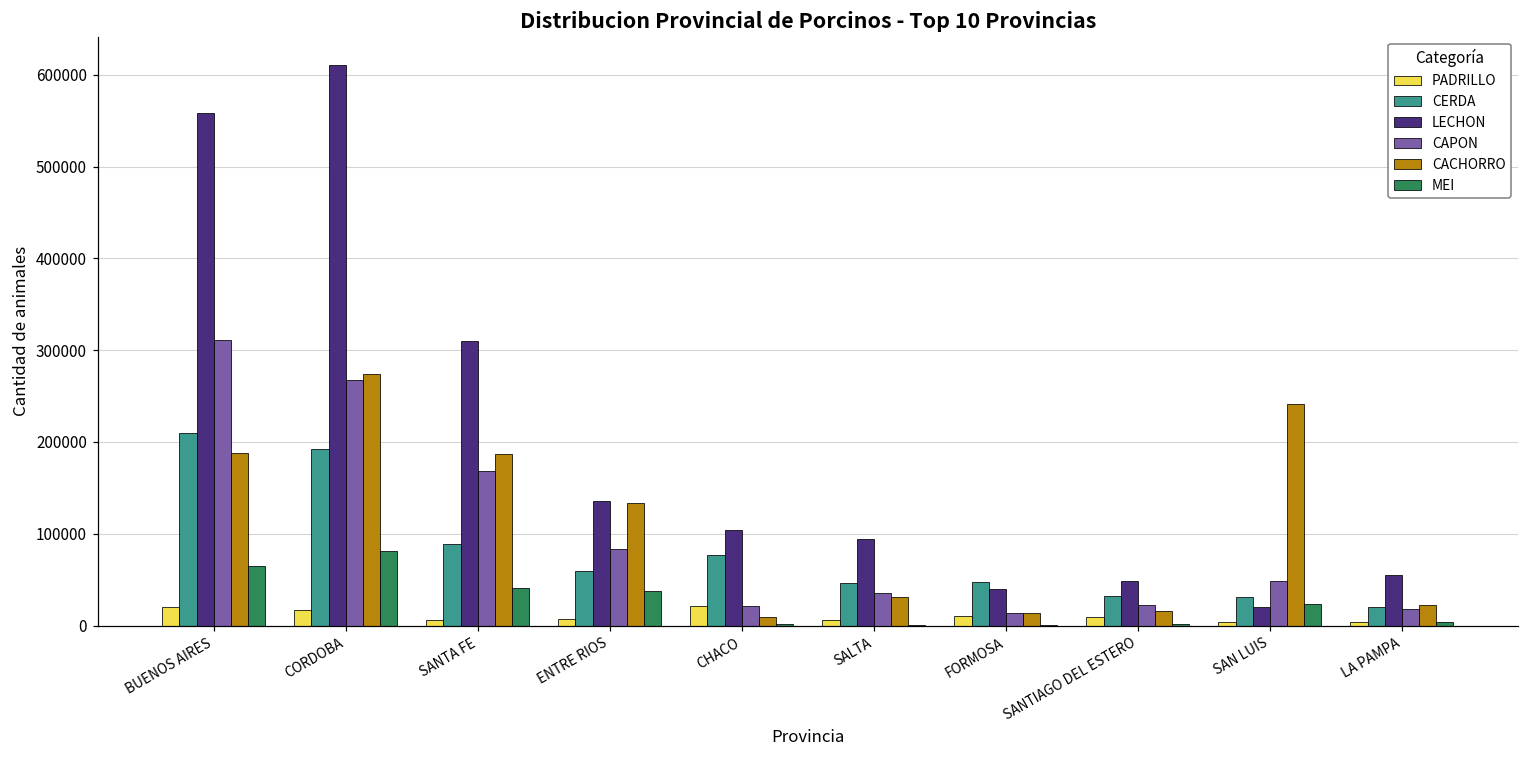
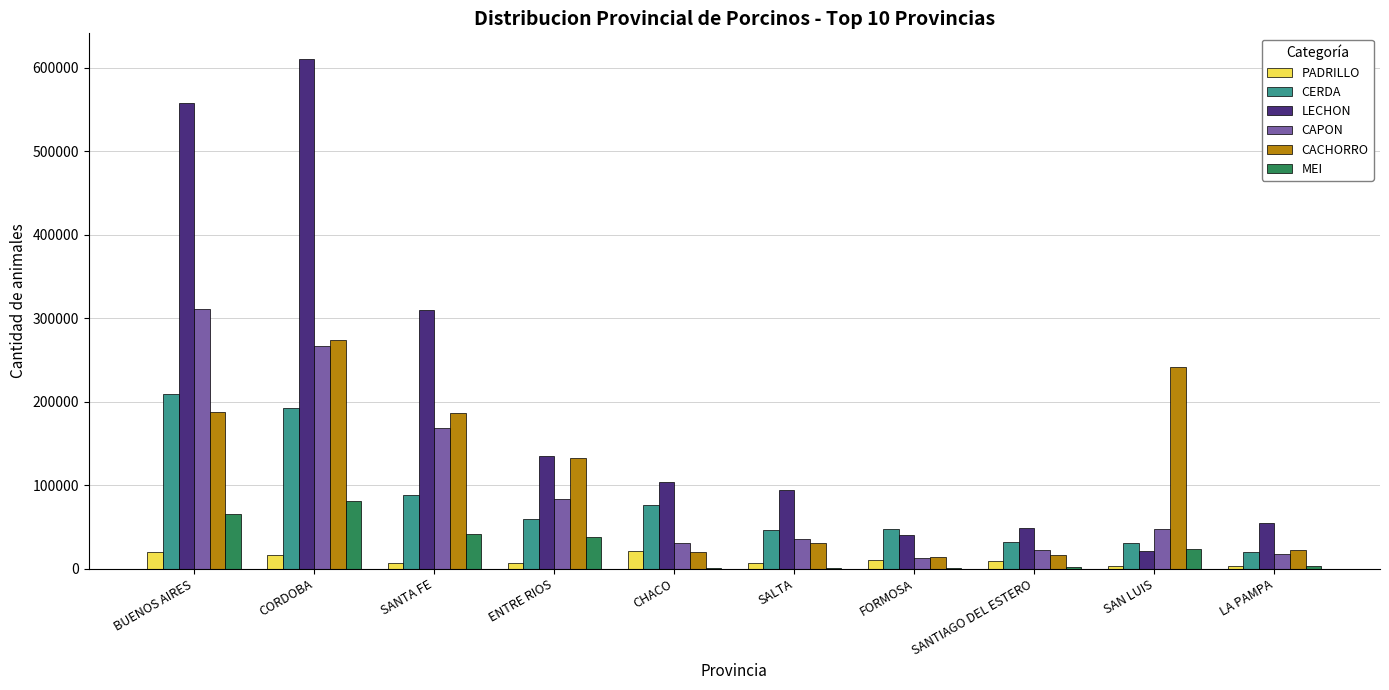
  {
    "PADRILLO": {
      "BUENOS AIRES": 20000,
      "CORDOBA": 20000,
      "SANTA FE": 10000,
      "ENTRE RIOS": 10000,
      "CHACO": 20000,
      "SALTA": 10000,
      "FORMOSA": 10000,
      "SANTIAGO DEL ESTERO": 10000,
      "SAN LUIS": 0,
      "LA PAMPA": 0
    },
    "LECHON": {
      "BUENOS AIRES": 560000,
      "CORDOBA": 610000,
      "SANTA FE": 310000,
      "ENTRE RIOS": 140000,
      "CHACO": 100000,
      "SALTA": 90000,
      "FORMOSA": 40000,
      "SANTIAGO DEL ESTERO": 50000,
      "SAN LUIS": 20000,
      "LA PAMPA": 50000
    },
    "CAPON": {
      "BUENOS AIRES": 310000,
      "CORDOBA": 270000,
      "SANTA FE": 170000,
      "ENTRE RIOS": 80000,
-     "CHACO": 20000,
+     "CHACO": 30000,
      "SALTA": 40000,
      "FORMOSA": 10000,
      "SANTIAGO DEL ESTERO": 20000,
      "SAN LUIS": 50000,
      "LA PAMPA": 20000
    },
    "CACHORRO": {
      "BUENOS AIRES": 190000,
      "CORDOBA": 270000,
      "SANTA FE": 190000,
      "ENTRE RIOS": 130000,
-     "CHACO": 10000,
+     "CHACO": 20000,
      "SALTA": 30000,
      "FORMOSA": 10000,
      "SANTIAGO DEL ESTERO": 20000,
      "SAN LUIS": 240000,
      "LA PAMPA": 20000
    }
  }
